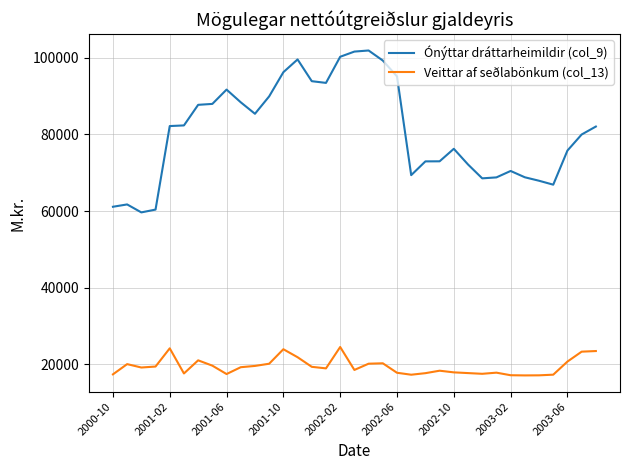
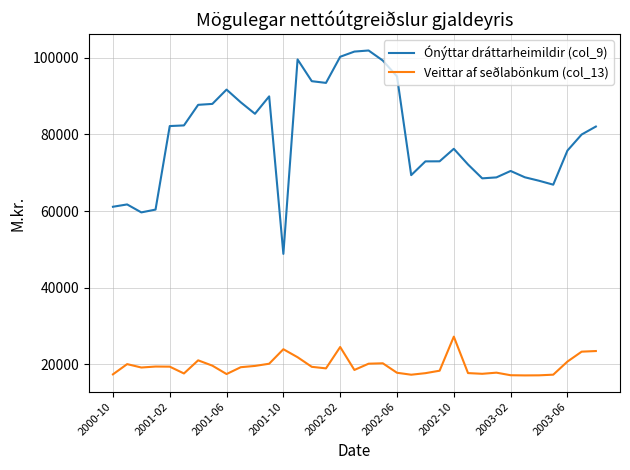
  {
    "Ónýttar dráttarheimildir (col_9)": {
      "2000-10": 61000,
      "2001-02": 82000,
      "2001-06": 92000,
-     "2001-10": 96000,
+     "2001-10": 49000,
      "2002-02": 100000,
      "2002-10": 76000,
      "2003-02": 70000,
      "2003-06": 76000
    },
    "Veittar af seðlabönkum (col_13)": {
      "2000-10": 17000,
-     "2001-02": 24000,
+     "2001-02": 19000,
      "2001-06": 17000,
      "2001-10": 24000,
      "2002-02": 25000,
      "2002-06": 18000,
-     "2002-10": 18000,
+     "2002-10": 27000,
      "2003-02": 17000,
      "2003-06": 21000
    }
  }
